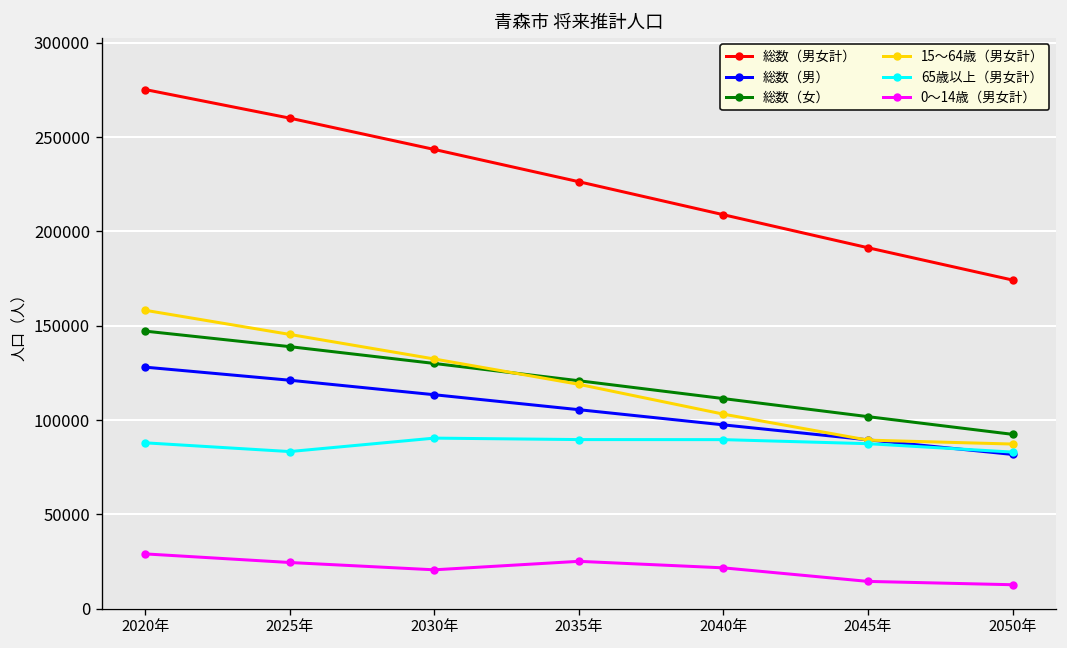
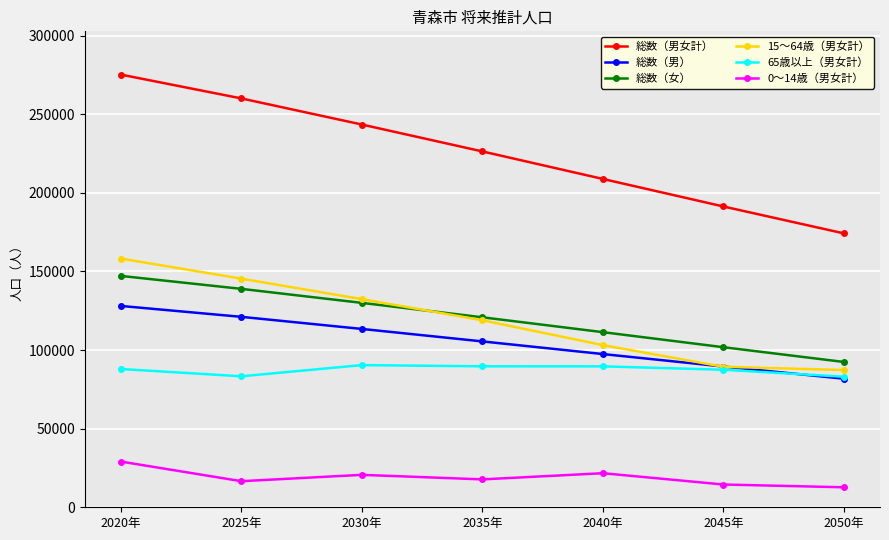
  {
    "総数（男女計）": {
      "2020年": 275000,
      "2025年": 260000,
      "2030年": 243000,
      "2035年": 226000,
      "2040年": 209000,
      "2045年": 191000,
      "2050年": 174000
    },
    "総数（男）": {
      "2020年": 128000,
      "2025年": 121000,
      "2030年": 113000,
      "2035年": 105000,
      "2040年": 97000
    },
    "総数（女）": {
      "2020年": 147000,
      "2025年": 139000,
      "2030年": 130000,
      "2035年": 121000,
      "2040年": 111000,
      "2045年": 102000,
      "2050年": 92000
    },
    "15～64歳（男女計）": {
      "2020年": 158000,
      "2025年": 145000,
      "2030年": 132000,
      "2035年": 119000,
      "2040年": 103000,
      "2050年": 87000
    },
    "65歳以上（男女計）": {
      "2020年": 88000,
      "2025年": 83000,
      "2030年": 90000,
      "2035年": 90000,
      "2040年": 90000,
      "2045年": 87000
    },
    "0～14歳（男女計）": {
      "2020年": 29000,
-     "2025年": 25000,
+     "2025年": 17000,
      "2030年": 21000,
-     "2035年": 25000,
+     "2035年": 18000,
      "2040年": 22000,
      "2045年": 14000,
      "2050年": 13000
    }
  }
